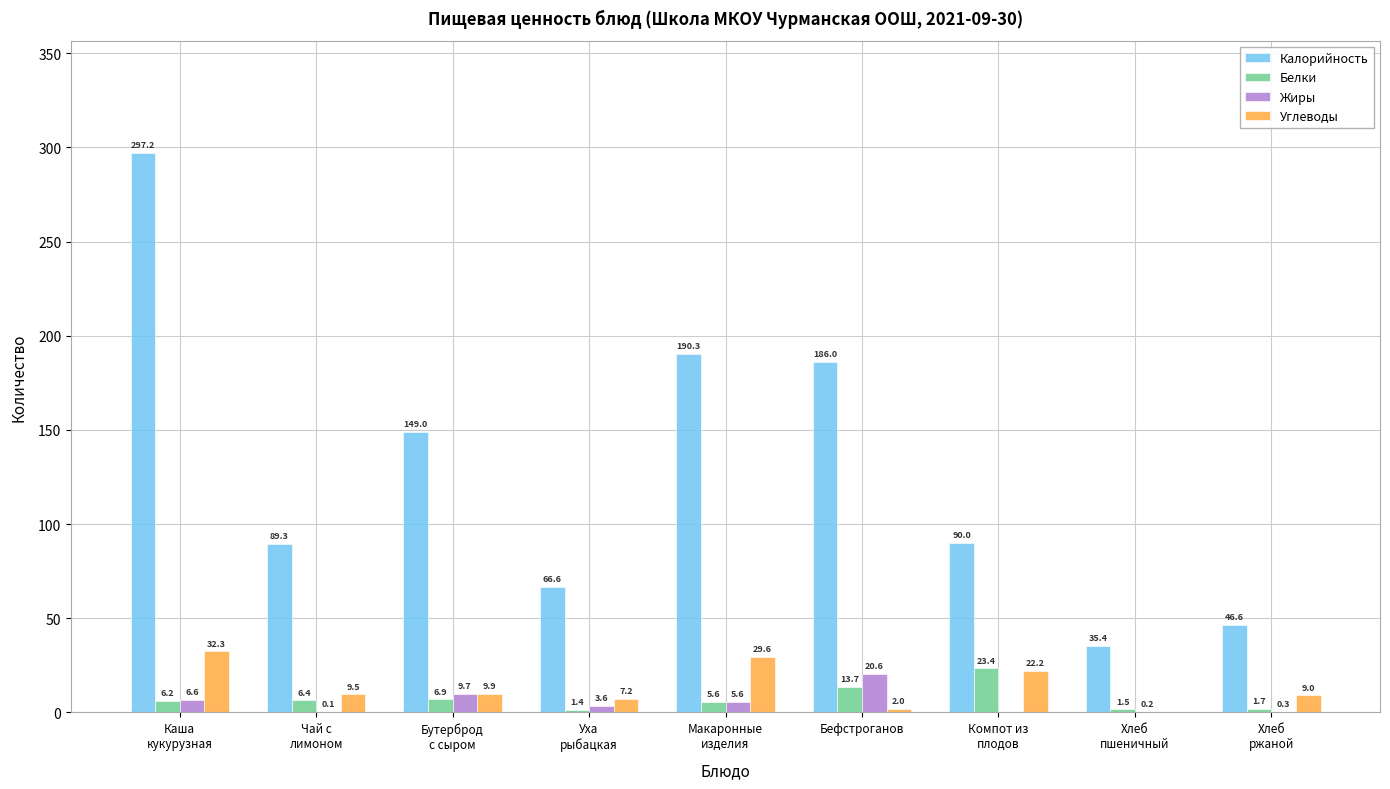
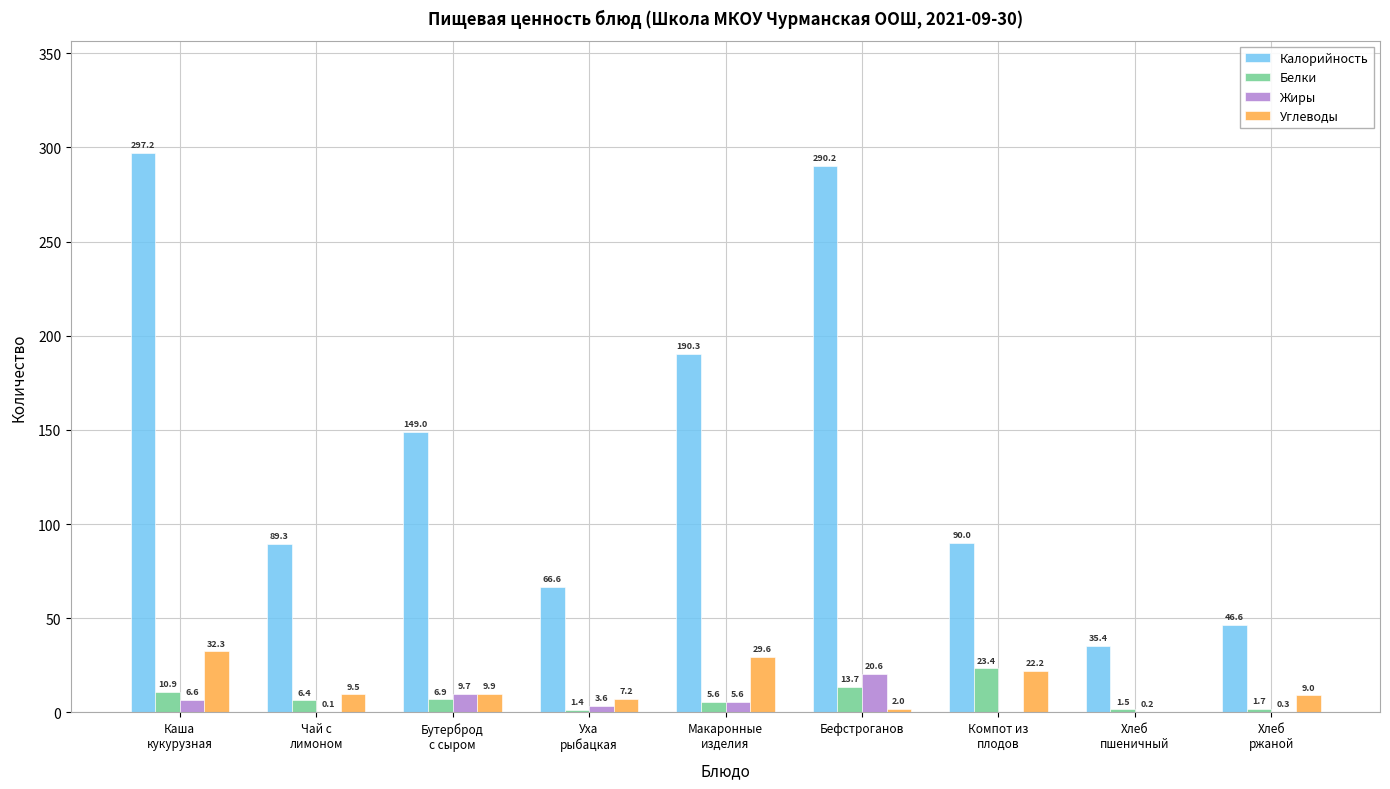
  {
    "Калорийность": {
      "Каша кукурузная": 297.2,
      "Чай с лимоном": 89.3,
      "Бутерброд с сыром": 149.0,
      "Уха рыбацкая": 66.6,
      "Макаронные изделия": 190.3,
-     "Бефстроганов": 186.0,
+     "Бефстроганов": 290.2,
      "Компот из плодов": 90.0,
      "Хлеб пшеничный": 35.4,
      "Хлеб ржаной": 46.6
    },
    "Белки": {
-     "Каша кукурузная": 6.2,
+     "Каша кукурузная": 10.9,
      "Чай с лимоном": 6.4,
      "Бутерброд с сыром": 6.9,
      "Уха рыбацкая": 1.4,
      "Макаронные изделия": 5.6,
      "Бефстроганов": 13.7,
      "Компот из плодов": 23.4,
      "Хлеб пшеничный": 1.5,
      "Хлеб ржаной": 1.7
    },
    "Жиры": {
      "Каша кукурузная": 6.6,
      "Чай с лимоном": 0.1,
      "Бутерброд с сыром": 9.7,
      "Уха рыбацкая": 3.6,
      "Макаронные изделия": 5.6,
      "Бефстроганов": 20.6,
      "Хлеб пшеничный": 0.2,
      "Хлеб ржаной": 0.3
    },
    "Углеводы": {
      "Каша кукурузная": 32.3,
      "Чай с лимоном": 9.5,
      "Бутерброд с сыром": 9.9,
      "Уха рыбацкая": 7.2,
      "Макаронные изделия": 29.6,
      "Бефстроганов": 2.0,
      "Компот из плодов": 22.2,
      "Хлеб ржаной": 9.0
    }
  }
